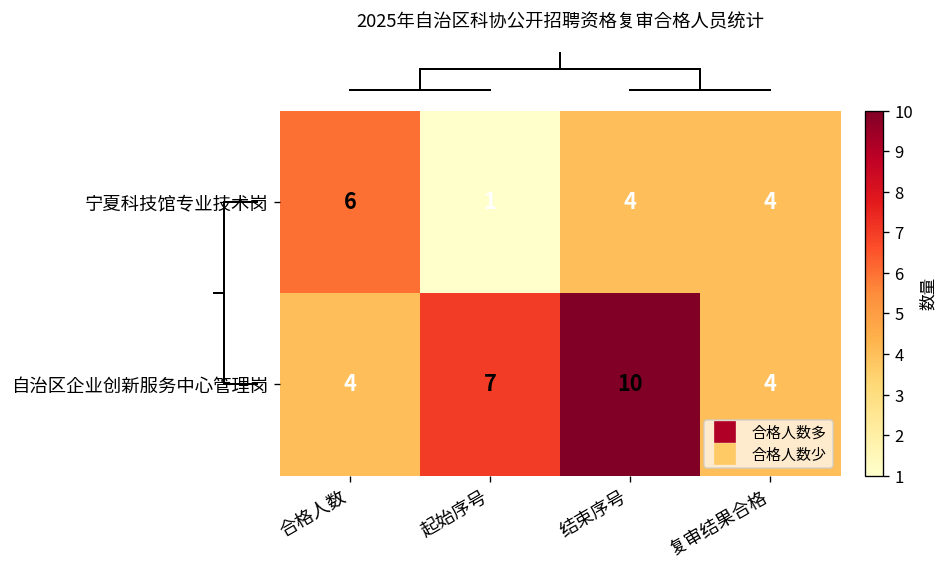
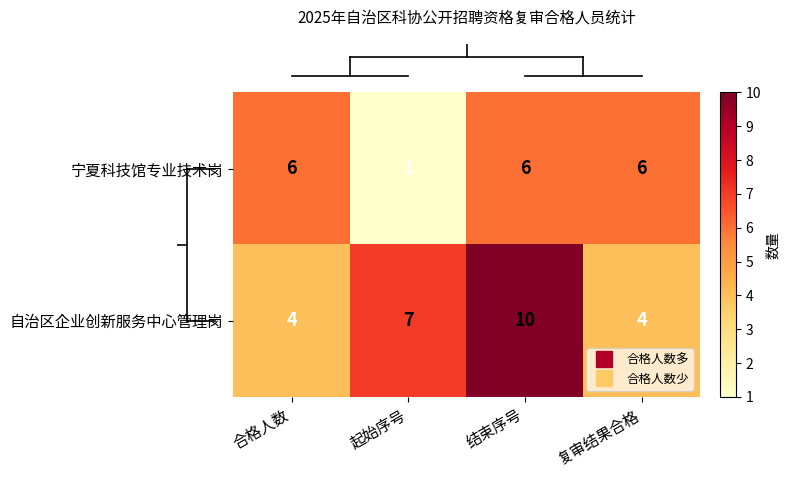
  {
    "宁夏科技馆专业技术岗": {
      "合格人数": 6,
      "起始序号": 1,
-     "结束序号": 4,
-     "复审结果合格": 4
+     "结束序号": 6,
+     "复审结果合格": 6
    },
    "自治区企业创新服务中心管理岗": {
      "合格人数": 4,
      "起始序号": 7,
      "结束序号": 10,
      "复审结果合格": 4
    }
  }
